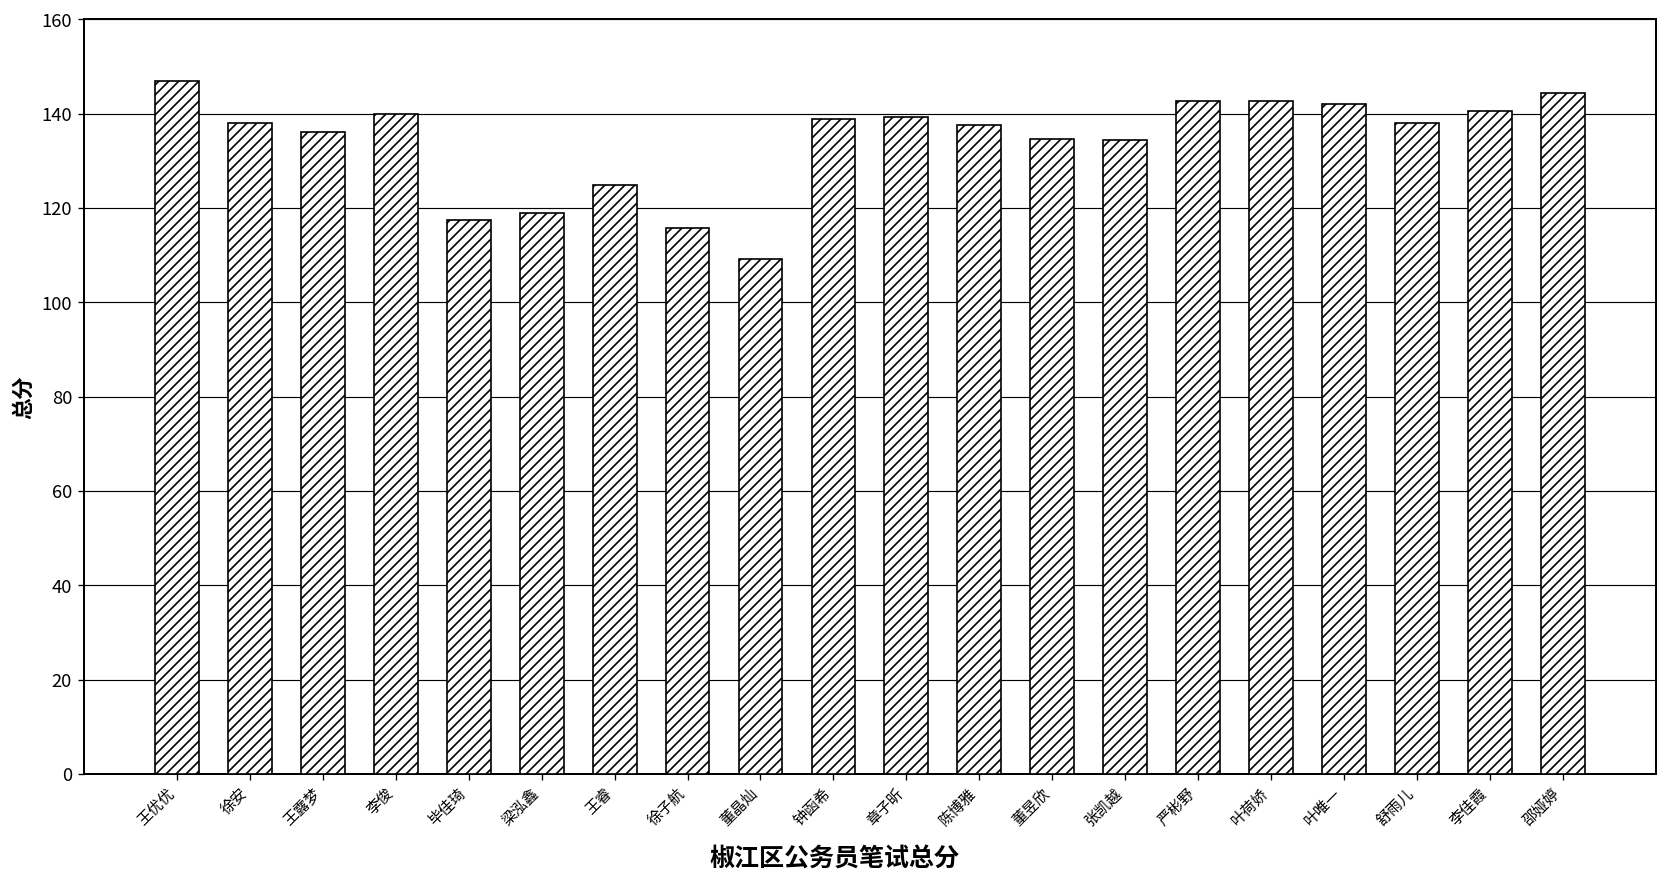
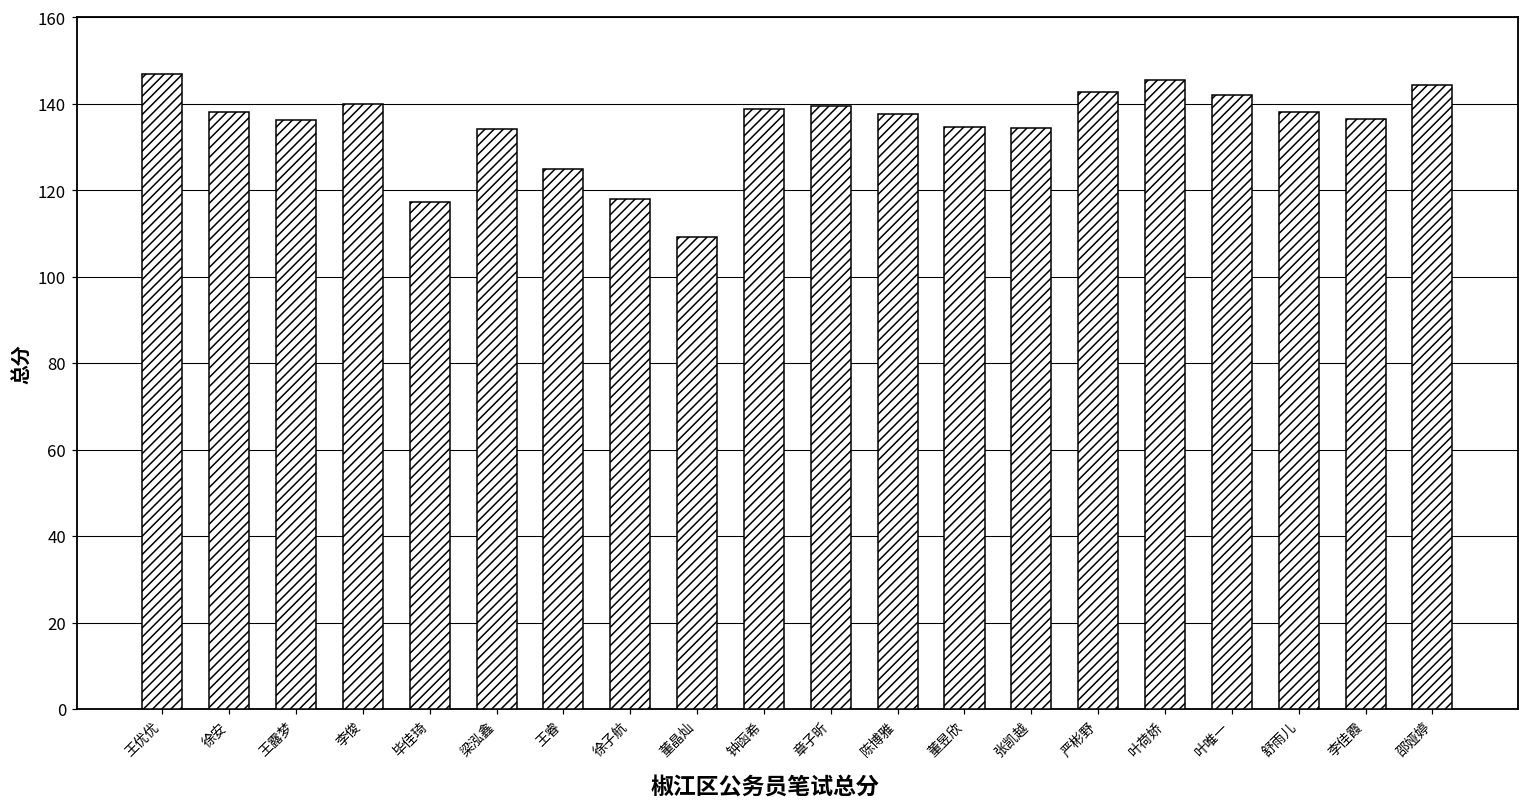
  {
    "王优优": 147,
    "徐安": 138,
    "王露梦": 136,
    "李俊": 140,
    "毕佳琦": 117,
-   "梁泓鑫": 119,
+   "梁泓鑫": 134,
    "王睿": 125,
-   "徐子航": 116,
+   "徐子航": 118,
    "董晶灿": 109,
    "钟函希": 139,
    "章子昕": 139,
    "陈博雅": 138,
    "董昱欣": 135,
    "张凯越": 134,
    "严彬野": 143,
-   "叶荷娇": 143,
+   "叶荷娇": 146,
    "叶唯一": 142,
    "舒雨儿": 138,
-   "李佳霞": 141,
+   "李佳霞": 136,
    "邵娅婷": 144
  }
